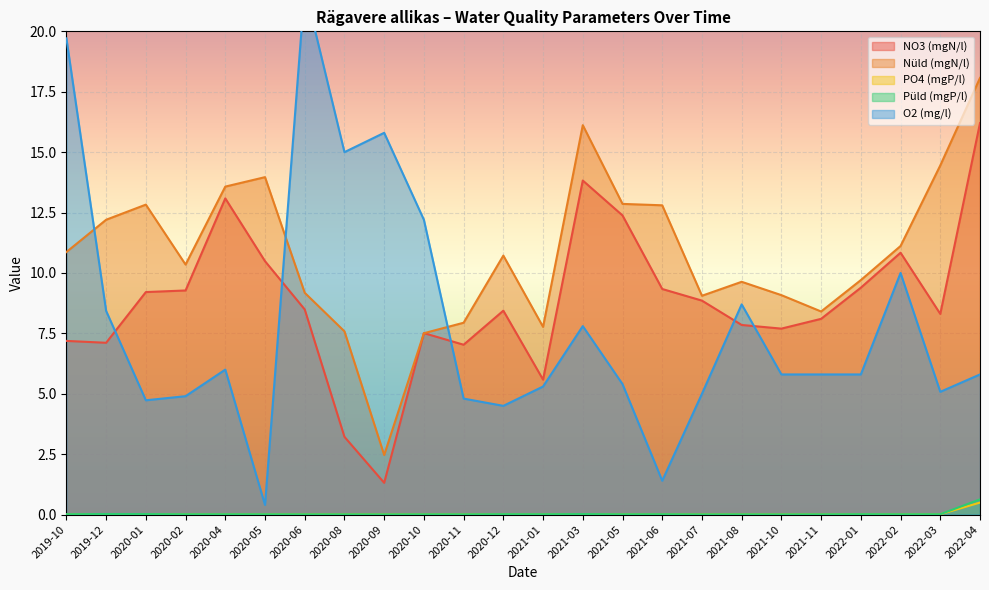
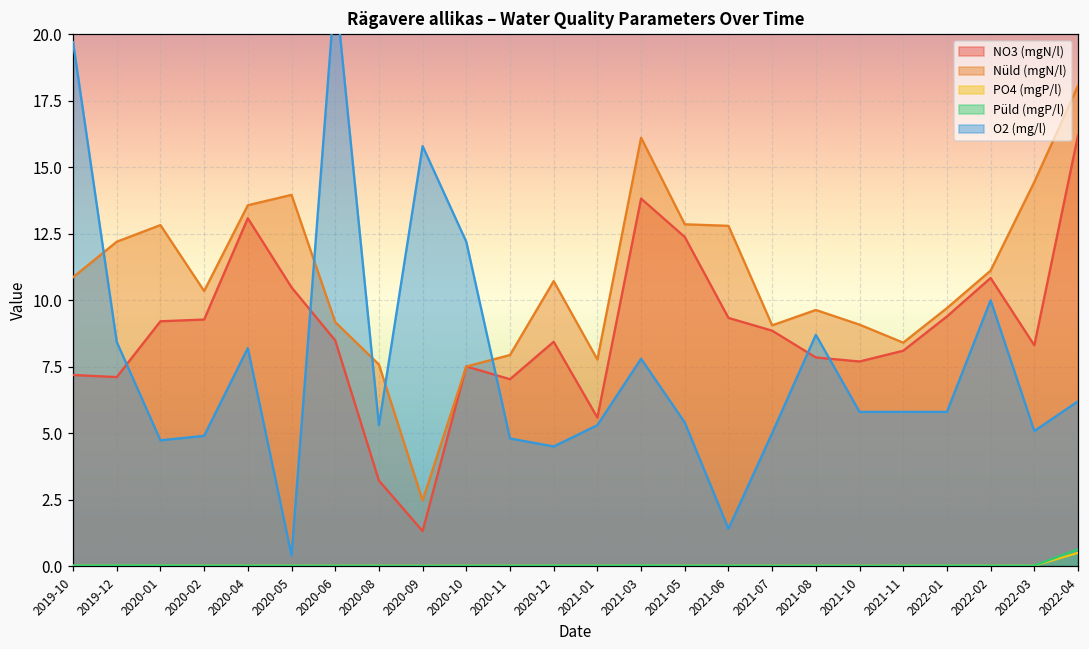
  {
    "Püld (mgP/l)": {
      "2022-04": 0.6
    },
    "O2 (mg/l)": {
      "2019-10": 19.7,
      "2019-12": 8.4,
      "2020-01": 4.7,
      "2020-02": 4.9,
-     "2020-04": 6.0,
+     "2020-04": 8.2,
      "2020-05": 0.4,
-     "2020-08": 15.0,
+     "2020-08": 5.3,
      "2020-09": 15.8,
      "2020-10": 12.2,
      "2020-11": 4.8,
      "2020-12": 4.5,
      "2021-01": 5.3,
      "2021-03": 7.8,
      "2021-05": 5.4,
      "2021-06": 1.4,
      "2021-07": 5.0,
      "2021-08": 8.7,
      "2021-10": 5.8,
      "2021-11": 5.8,
      "2022-01": 5.8,
      "2022-02": 10.0,
      "2022-03": 5.1,
-     "2022-04": 5.8
+     "2022-04": 6.2
    }
  }
